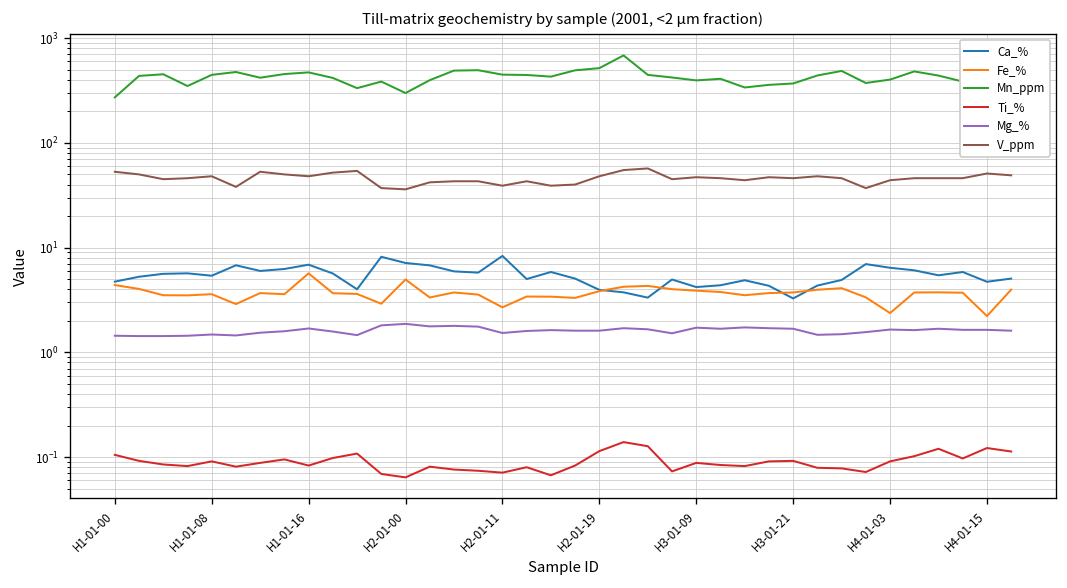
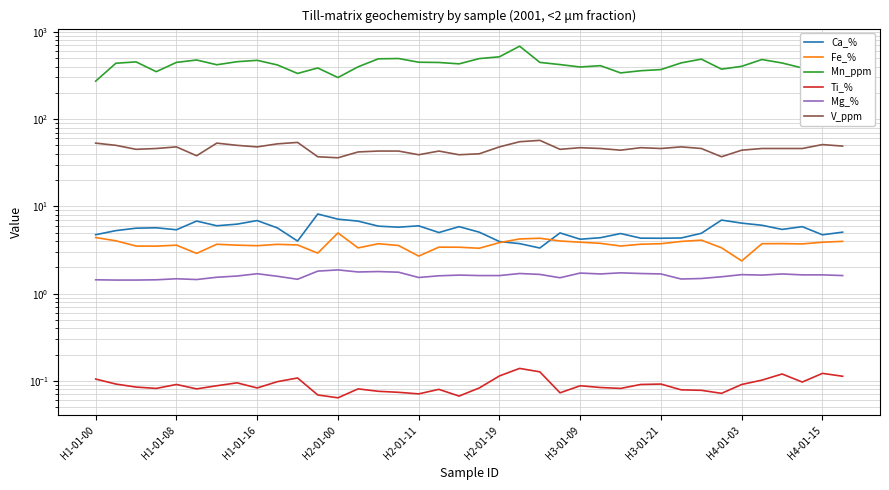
  {
    "Ca_%": {
      "H1-01-00": 5,
      "H1-01-08": 5,
      "H1-01-16": 7,
      "H2-01-00": 7,
-     "H2-01-11": 8,
+     "H2-01-11": 6,
      "H3-01-09": 4,
-     "H3-01-21": 3.3,
+     "H3-01-21": 4,
      "H4-01-03": 6,
      "H4-01-15": 5
    },
    "Fe_%": {
      "H1-01-00": 4,
      "H1-01-08": 3.6,
-     "H1-01-16": 6,
+     "H1-01-16": 3.5,
      "H2-01-00": 5,
      "H2-01-11": 2.7,
      "H3-01-09": 4,
      "H3-01-21": 3.7,
      "H4-01-03": 2.4,
-     "H4-01-15": 2.2
+     "H4-01-15": 4
    },
    "Mn_ppm": {
      "H1-01-00": 270,
      "H1-01-08": 400,
      "H1-01-16": 500,
      "H2-01-00": 300,
      "H2-01-11": 400,
      "H2-01-19": 500,
      "H3-01-09": 400,
      "H3-01-21": 370,
      "H4-01-03": 400
    },
    "Ti_%": {
      "H1-01-00": 0.1,
      "H1-01-08": 0.09,
      "H1-01-16": 0.08,
      "H2-01-00": 0.06,
      "H2-01-11": 0.07,
      "H2-01-19": 0.11,
      "H3-01-09": 0.09,
      "H3-01-21": 0.09,
      "H4-01-03": 0.09,
      "H4-01-15": 0.12
    },
    "Mg_%": {
      "H1-01-00": 1.4,
      "H1-01-08": 1.5,
      "H1-01-16": 1.7,
      "H2-01-00": 1.9,
      "H2-01-11": 1.5,
      "H2-01-19": 1.6,
      "H3-01-09": 1.7,
      "H3-01-21": 1.7,
      "H4-01-03": 1.7,
      "H4-01-15": 1.6
    },
    "V_ppm": {
      "H1-01-00": 50,
      "H1-01-08": 50,
      "H1-01-16": 50,
      "H2-01-00": 36,
      "H2-01-11": 40,
      "H2-01-19": 50,
      "H3-01-09": 50,
      "H3-01-21": 50,
      "H4-01-03": 40,
      "H4-01-15": 50
    }
  }
